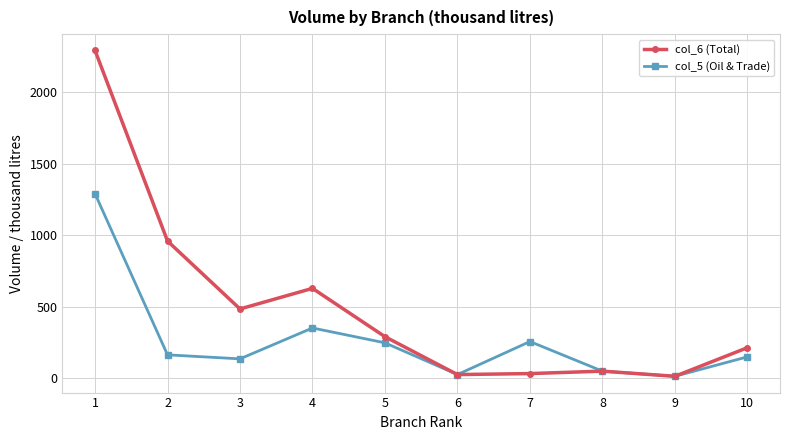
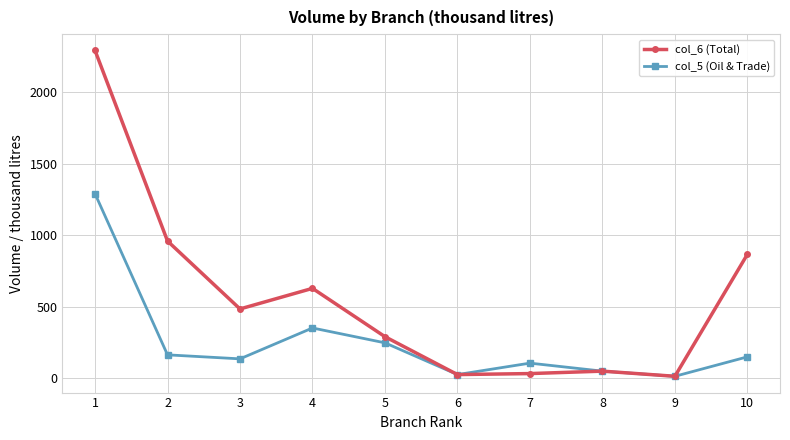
  {
    "col_6 (Total)": {
      "1": 2290,
      "2": 960,
      "3": 480,
      "4": 630,
      "5": 290,
      "7": 30,
-     "10": 210
+     "10": 870
    },
    "col_5 (Oil & Trade)": {
      "1": 1290,
      "2": 160,
      "3": 130,
      "4": 350,
      "5": 250,
-     "7": 260,
+     "7": 100,
      "10": 150
    }
  }
